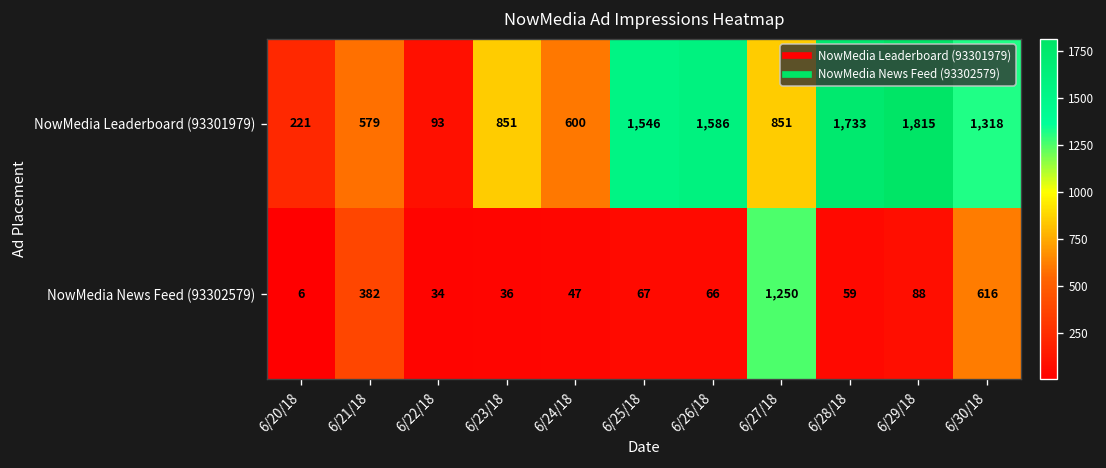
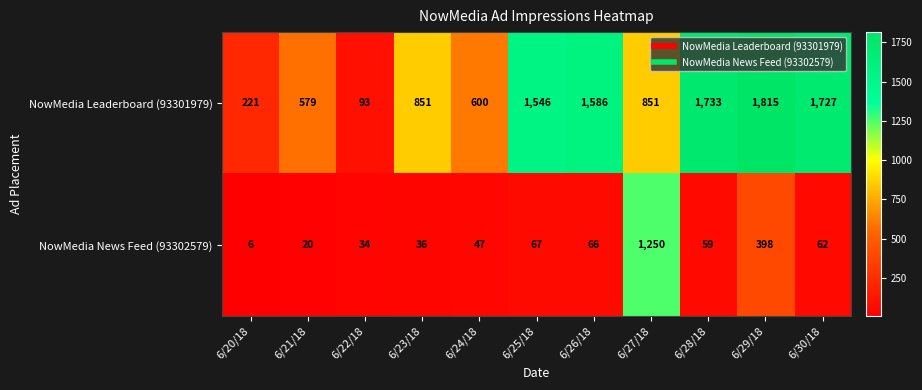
  {
    "NowMedia Leaderboard (93301979)": {
      "6/20/18": "221",
      "6/21/18": "579",
      "6/22/18": "93",
      "6/23/18": "851",
      "6/24/18": "600",
      "6/25/18": "1,546",
      "6/26/18": "1,586",
      "6/27/18": "851",
      "6/28/18": "1,733",
      "6/29/18": "1,815",
-     "6/30/18": "1,318"
+     "6/30/18": "1,727"
    },
    "NowMedia News Feed (93302579)": {
      "6/20/18": "6",
-     "6/21/18": "382",
+     "6/21/18": "20",
      "6/22/18": "34",
      "6/23/18": "36",
      "6/24/18": "47",
      "6/25/18": "67",
      "6/26/18": "66",
      "6/27/18": "1,250",
      "6/28/18": "59",
-     "6/29/18": "88",
-     "6/30/18": "616"
+     "6/29/18": "398",
+     "6/30/18": "62"
    }
  }
